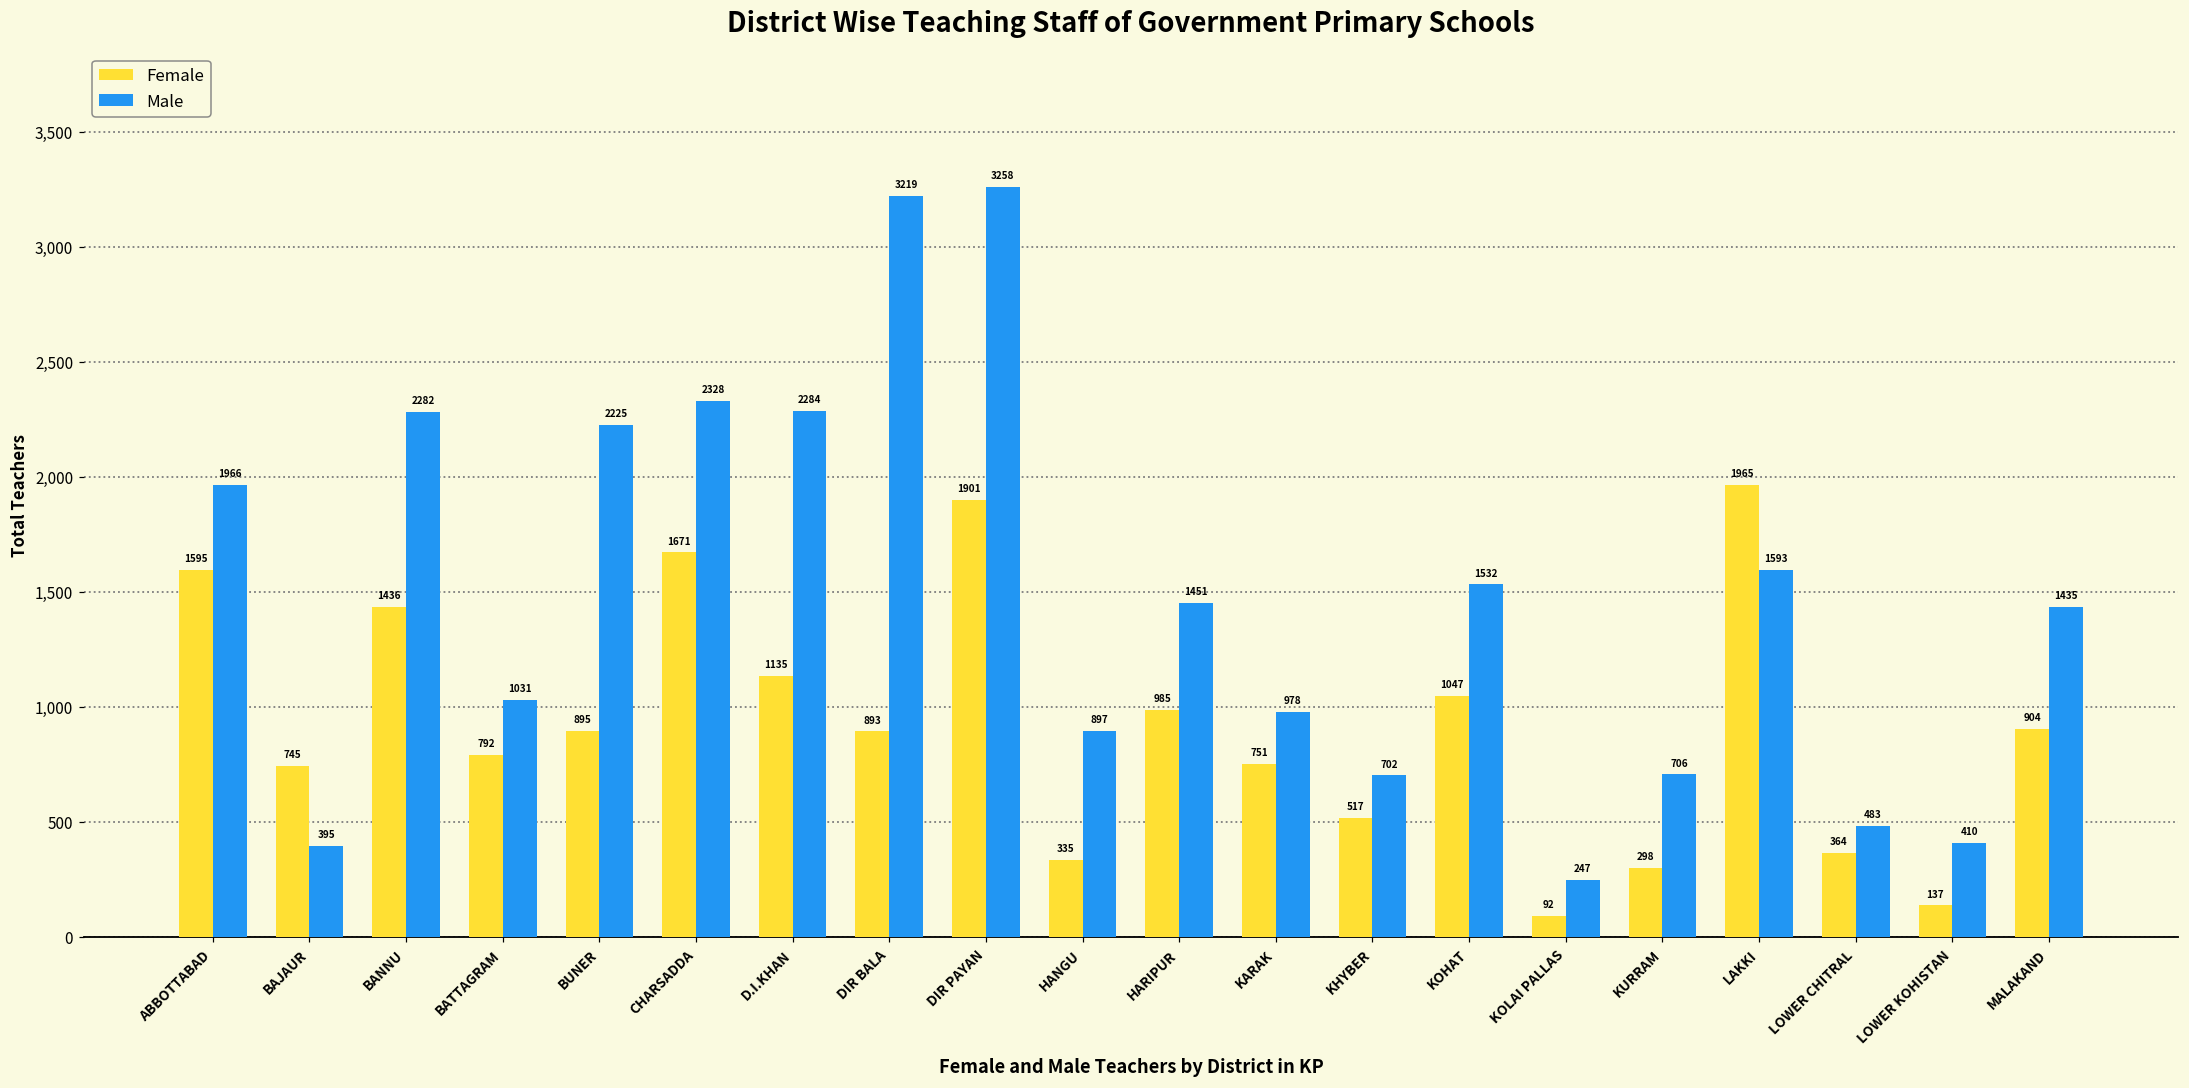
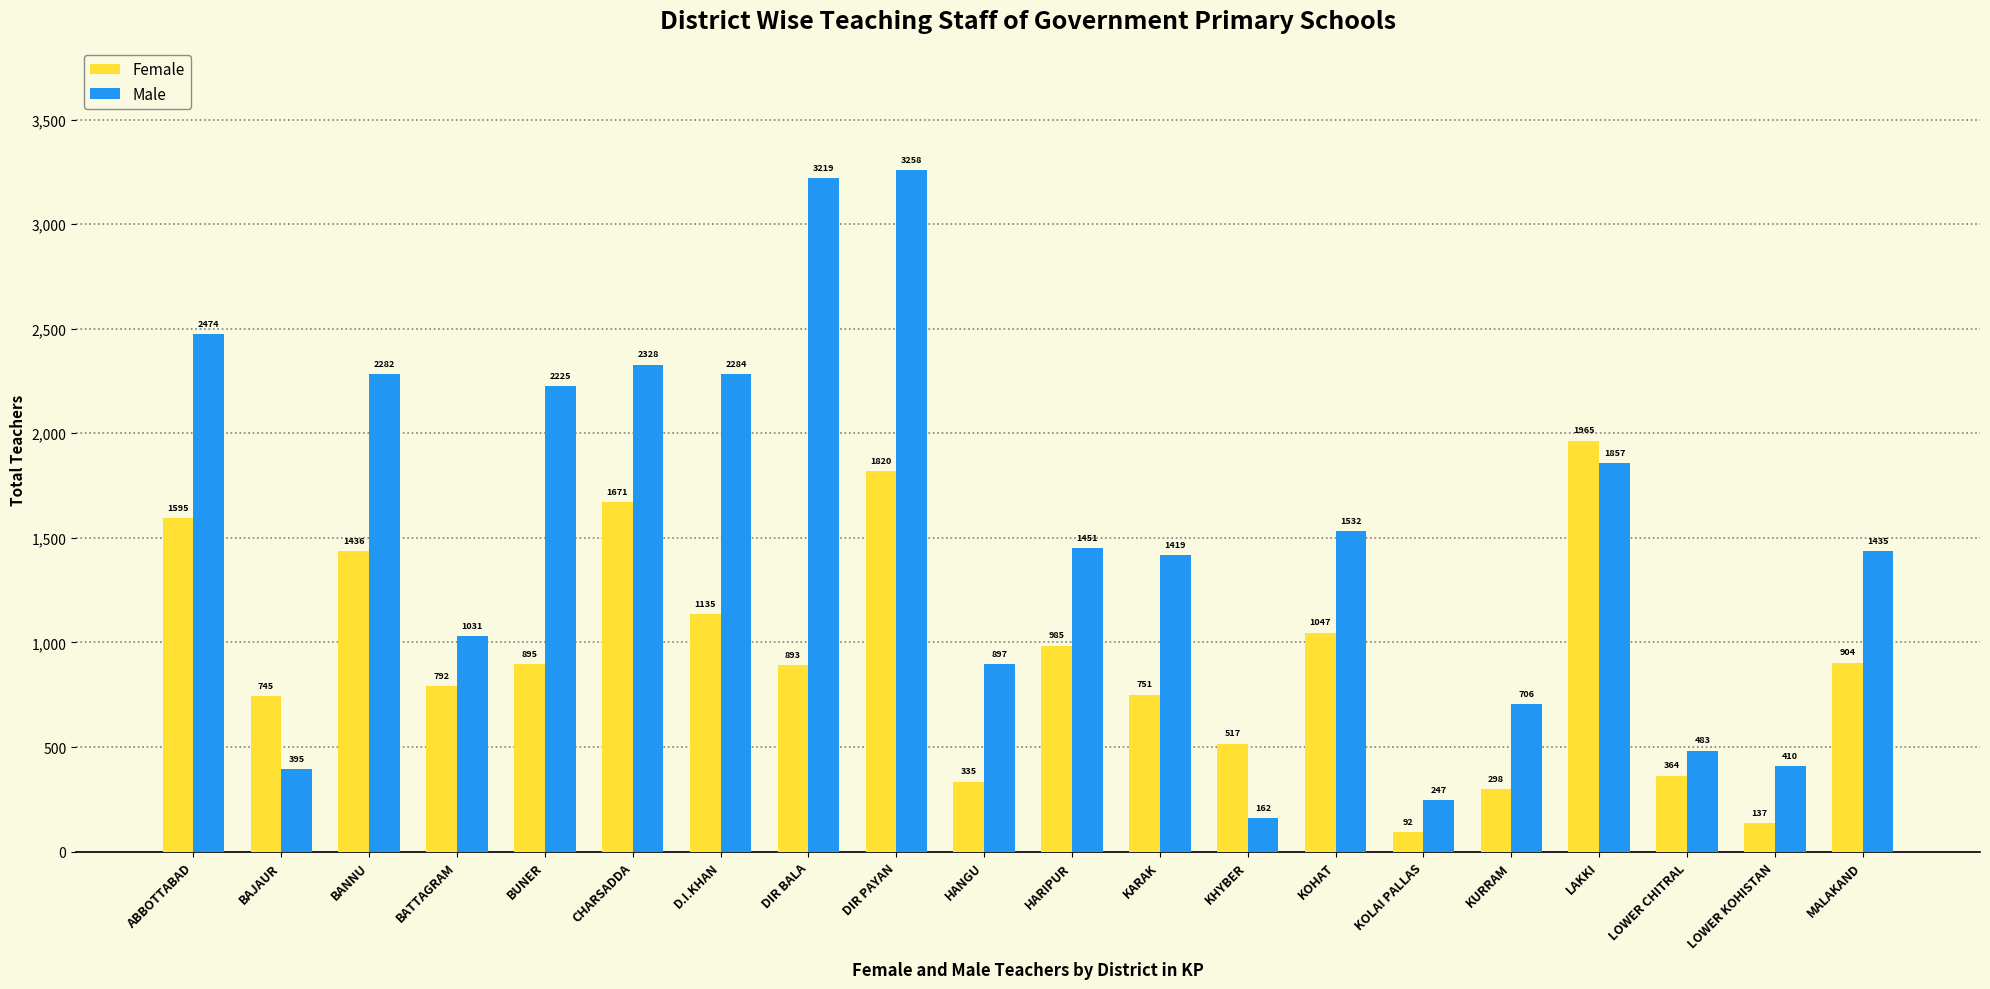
  {
    "Female": {
      "ABBOTTABAD": 1595,
      "BAJAUR": 745,
      "BANNU": 1436,
      "BATTAGRAM": 792,
      "BUNER": 895,
      "CHARSADDA": 1671,
      "D.I.KHAN": 1135,
      "DIR BALA": 893,
-     "DIR PAYAN": 1901,
+     "DIR PAYAN": 1820,
      "HANGU": 335,
      "HARIPUR": 985,
      "KARAK": 751,
      "KHYBER": 517,
      "KOHAT": 1047,
      "KOLAI PALLAS": 92,
      "KURRAM": 298,
      "LAKKI": 1965,
      "LOWER CHITRAL": 364,
      "LOWER KOHISTAN": 137,
      "MALAKAND": 904
    },
    "Male": {
-     "ABBOTTABAD": 1966,
+     "ABBOTTABAD": 2474,
      "BAJAUR": 395,
      "BANNU": 2282,
      "BATTAGRAM": 1031,
      "BUNER": 2225,
      "CHARSADDA": 2328,
      "D.I.KHAN": 2284,
      "DIR BALA": 3219,
      "DIR PAYAN": 3258,
      "HANGU": 897,
      "HARIPUR": 1451,
-     "KARAK": 978,
-     "KHYBER": 702,
+     "KARAK": 1419,
+     "KHYBER": 162,
      "KOHAT": 1532,
      "KOLAI PALLAS": 247,
      "KURRAM": 706,
-     "LAKKI": 1593,
+     "LAKKI": 1857,
      "LOWER CHITRAL": 483,
      "LOWER KOHISTAN": 410,
      "MALAKAND": 1435
    }
  }
